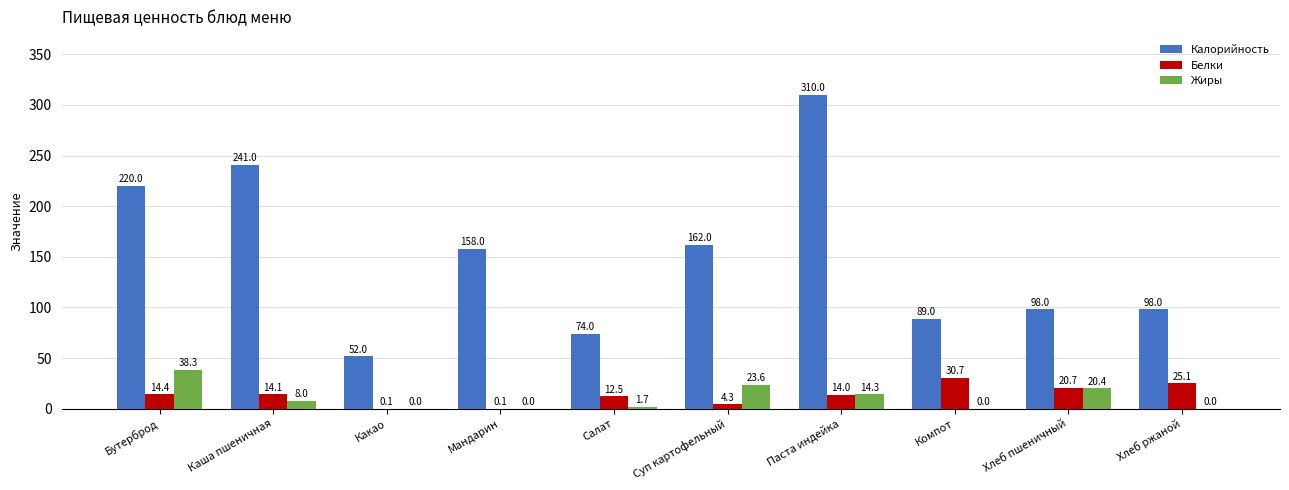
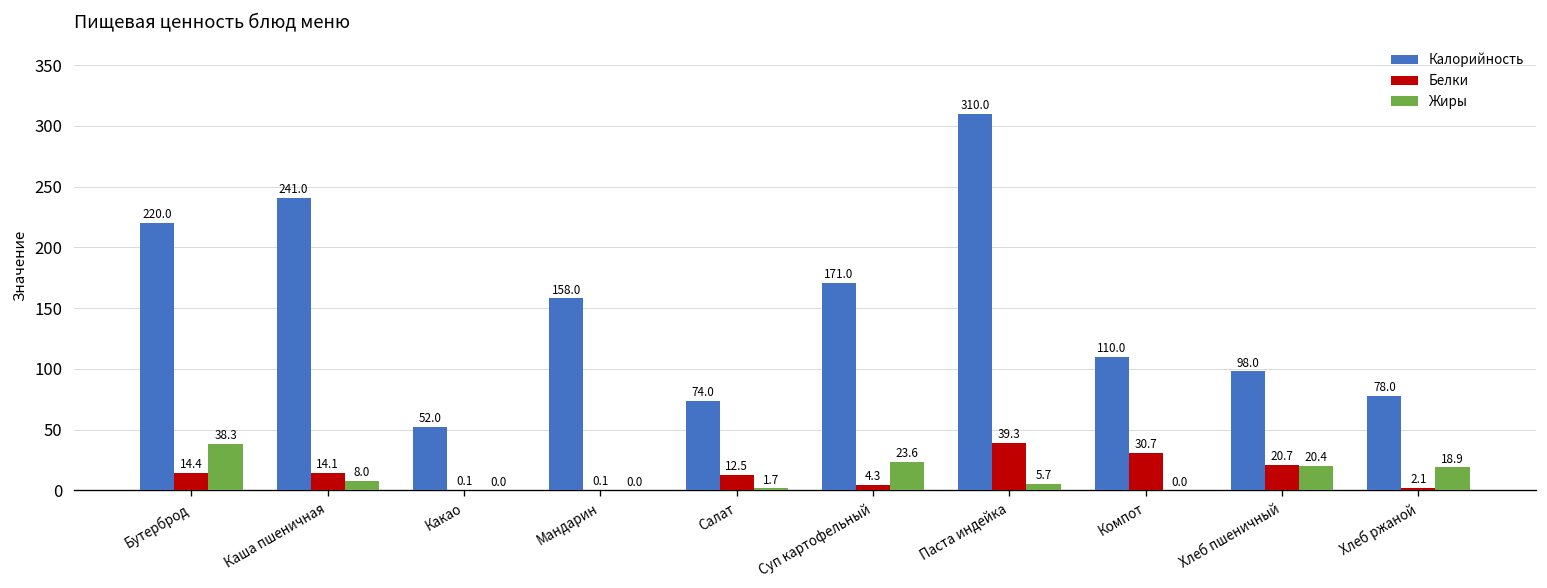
  {
    "Калорийность": {
      "Бутерброд": 220.0,
      "Каша пшеничная": 241.0,
      "Какао": 52.0,
      "Мандарин": 158.0,
      "Салат": 74.0,
-     "Суп картофельный": 162.0,
+     "Суп картофельный": 171.0,
      "Паста индейка": 310.0,
-     "Компот": 89.0,
+     "Компот": 110.0,
      "Хлеб пшеничный": 98.0,
-     "Хлеб ржаной": 98.0
+     "Хлеб ржаной": 78.0
    },
    "Белки": {
      "Бутерброд": 14.4,
      "Каша пшеничная": 14.1,
      "Какао": 0.1,
      "Мандарин": 0.1,
      "Салат": 12.5,
      "Суп картофельный": 4.3,
-     "Паста индейка": 14.0,
+     "Паста индейка": 39.3,
      "Компот": 30.7,
      "Хлеб пшеничный": 20.7,
-     "Хлеб ржаной": 25.1
+     "Хлеб ржаной": 2.1
    },
    "Жиры": {
      "Бутерброд": 38.3,
      "Каша пшеничная": 8.0,
      "Какао": 0.0,
      "Мандарин": 0.0,
      "Салат": 1.7,
      "Суп картофельный": 23.6,
-     "Паста индейка": 14.3,
+     "Паста индейка": 5.7,
      "Компот": 0.0,
      "Хлеб пшеничный": 20.4,
-     "Хлеб ржаной": 0.0
+     "Хлеб ржаной": 18.9
    }
  }
